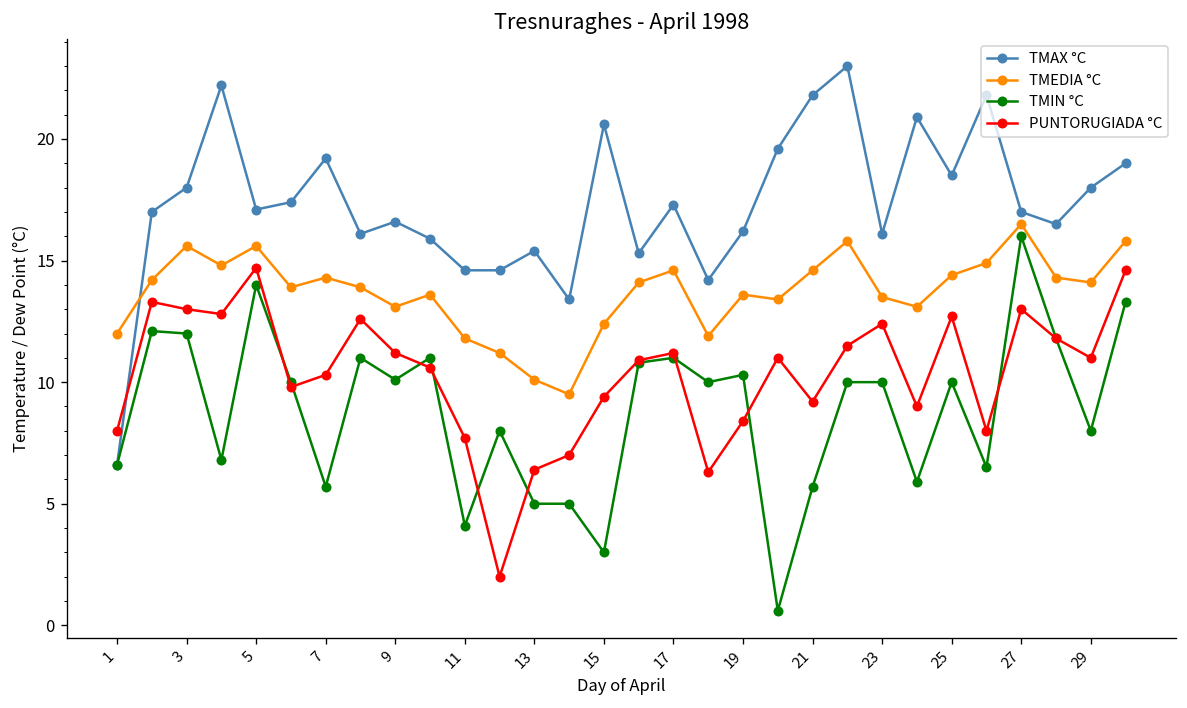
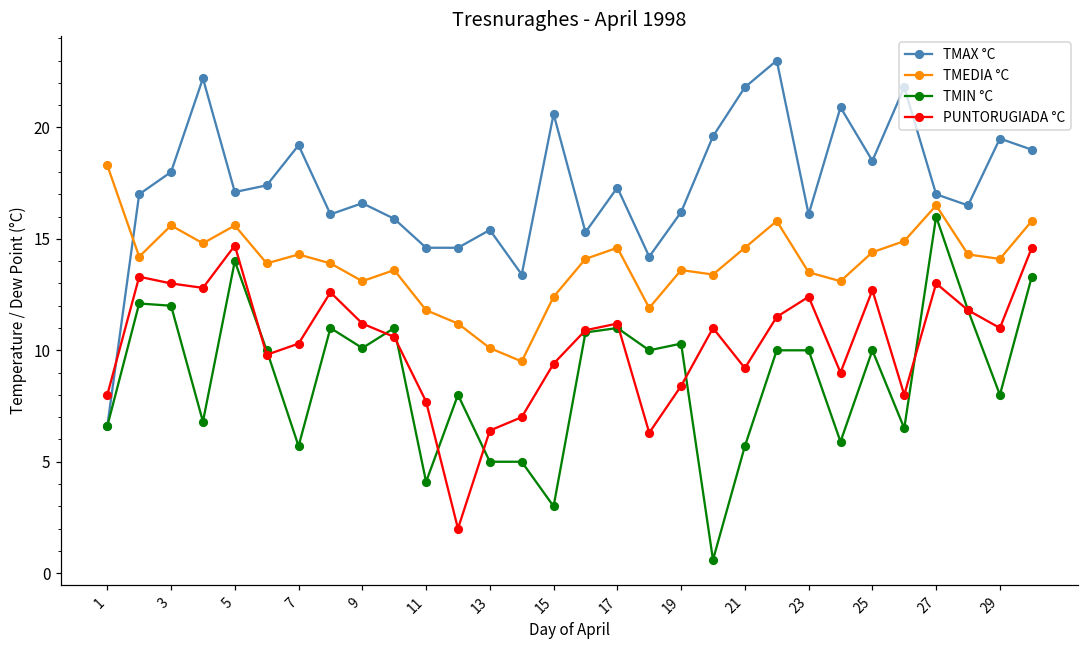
  {
    "TMAX °C": {
      "3": 18.0,
      "5": 17.1,
      "7": 19.2,
      "9": 16.6,
      "11": 14.6,
      "13": 15.4,
      "15": 20.6,
      "17": 17.3,
      "19": 16.2,
      "21": 21.8,
      "23": 16.1,
      "25": 18.5,
      "27": 17.0,
-     "29": 18.0
+     "29": 19.5
    },
    "TMEDIA °C": {
-     "1": 12.0,
+     "1": 18.3,
      "3": 15.6,
      "5": 15.6,
      "7": 14.3,
      "9": 13.1,
      "11": 11.8,
      "13": 10.1,
      "15": 12.4,
      "17": 14.6,
      "19": 13.6,
      "21": 14.6,
      "23": 13.5,
      "25": 14.4,
      "27": 16.5,
      "29": 14.1
    },
    "TMIN °C": {
      "3": 12.0,
      "5": 14.0,
      "7": 5.7,
      "9": 10.1,
      "11": 4.1,
      "13": 5.0,
      "15": 3.0,
      "17": 11.0,
      "19": 10.3,
      "21": 5.7,
      "23": 10.0,
      "25": 10.0,
      "27": 16.0,
      "29": 8.0
    },
    "PUNTORUGIADA °C": {
      "1": 8.0,
      "3": 13.0,
      "5": 14.7,
      "7": 10.3,
      "9": 11.2,
      "11": 7.7,
      "13": 6.4,
      "15": 9.4,
      "17": 11.2,
      "19": 8.4,
      "21": 9.2,
      "23": 12.4,
      "25": 12.7,
      "27": 13.0,
      "29": 11.0
    }
  }
